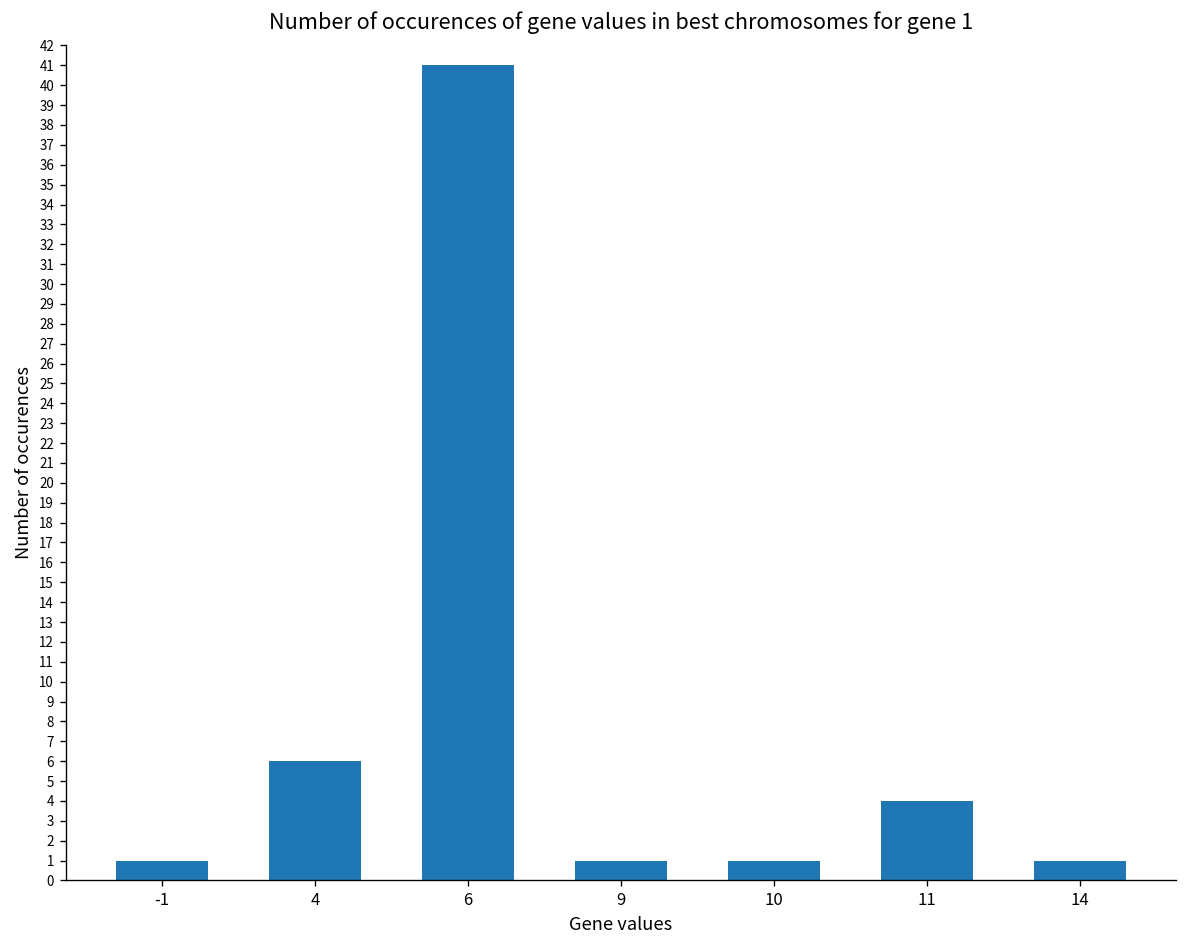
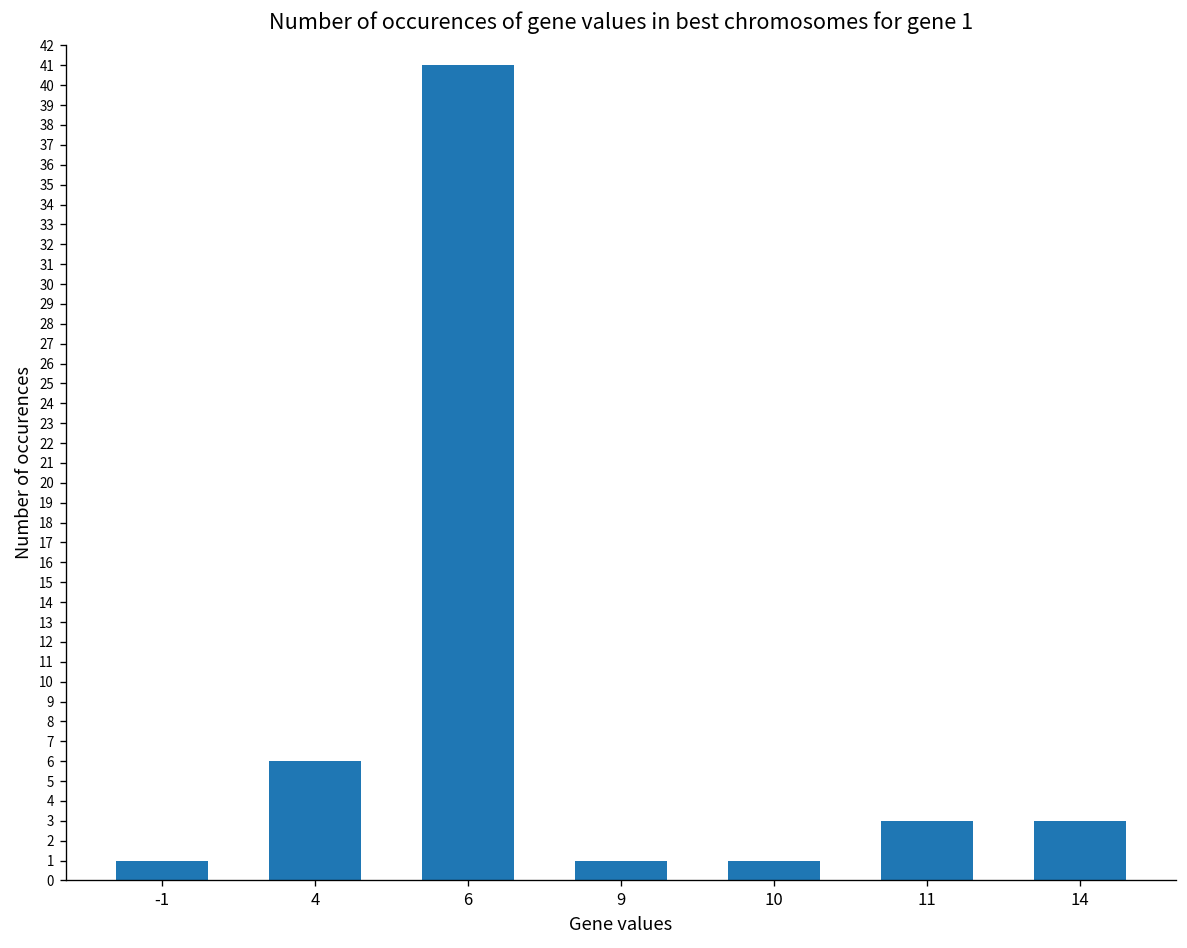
  {
    "-1": 1,
    "4": 6,
    "6": 41,
    "9": 1,
    "10": 1,
-   "11": 4,
-   "14": 1
+   "11": 3,
+   "14": 3
  }
